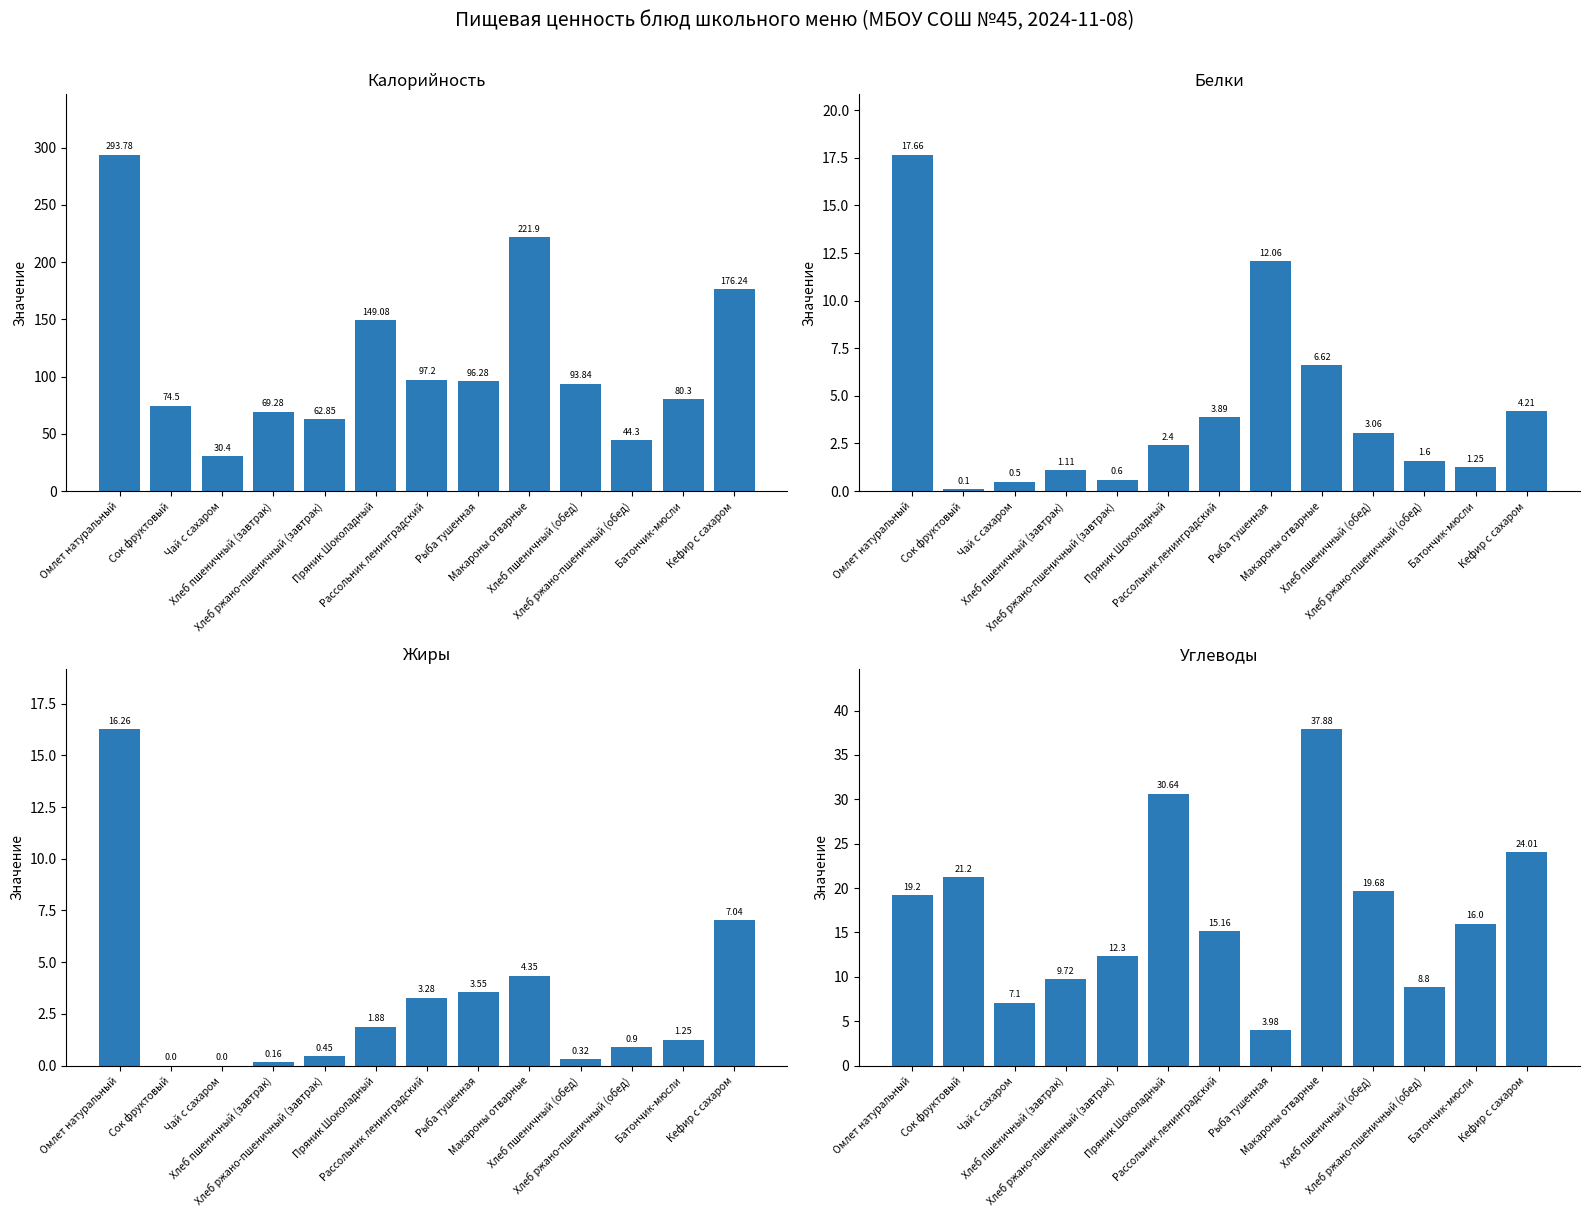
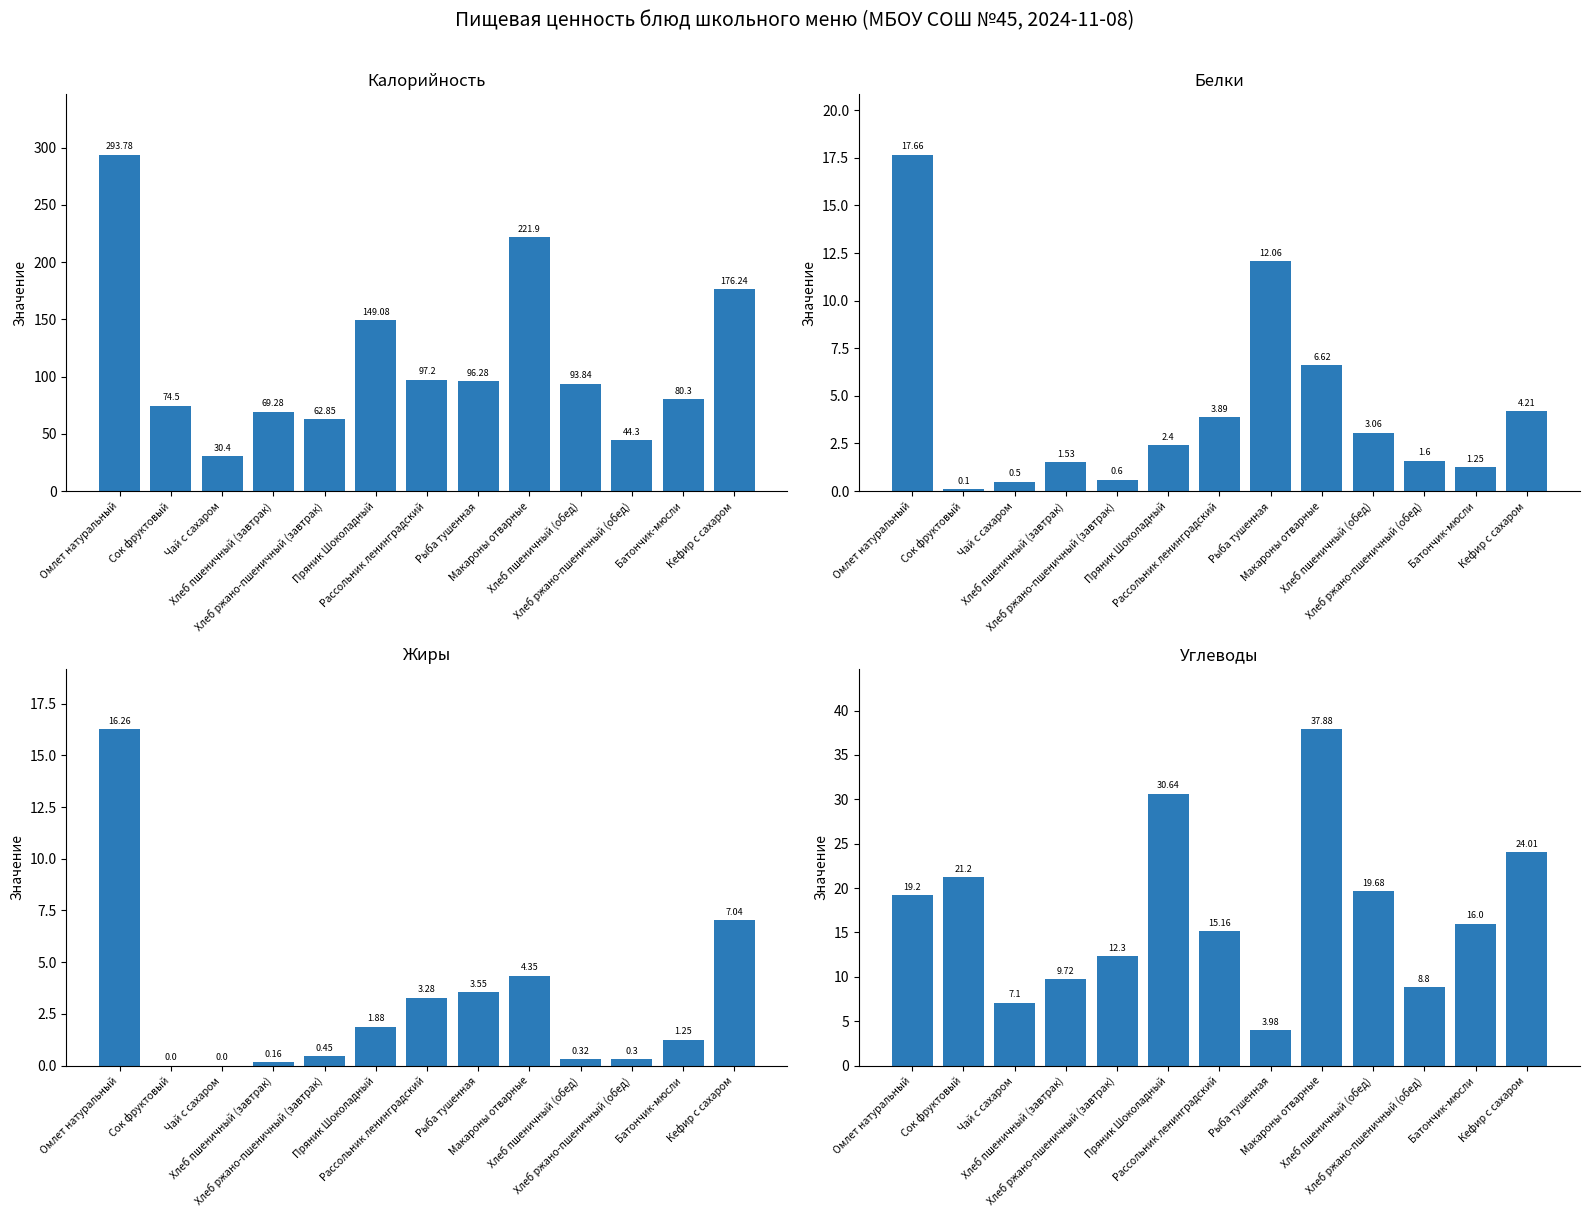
  {
    "Калорийность": {
      "Омлет натуральный": 293.78,
      "Сок фруктовый": 74.5,
      "Чай с сахаром": 30.4,
      "Хлеб пшеничный (завтрак)": 69.28,
      "Хлеб ржано-пшеничный (завтрак)": 62.85,
      "Пряник Шоколадный": 149.08,
      "Рассольник ленинградский": 97.2,
      "Рыба тушенная": 96.28,
      "Макароны отварные": 221.9,
      "Хлеб пшеничный (обед)": 93.84,
      "Хлеб ржано-пшеничный (обед)": 44.3,
      "Батончик-мюсли": 80.3,
      "Кефир с сахаром": 176.24
    },
    "Белки": {
      "Омлет натуральный": 17.66,
      "Сок фруктовый": 0.1,
      "Чай с сахаром": 0.5,
-     "Хлеб пшеничный (завтрак)": 1.11,
+     "Хлеб пшеничный (завтрак)": 1.53,
      "Хлеб ржано-пшеничный (завтрак)": 0.6,
      "Пряник Шоколадный": 2.4,
      "Рассольник ленинградский": 3.89,
      "Рыба тушенная": 12.06,
      "Макароны отварные": 6.62,
      "Хлеб пшеничный (обед)": 3.06,
      "Хлеб ржано-пшеничный (обед)": 1.6,
      "Батончик-мюсли": 1.25,
      "Кефир с сахаром": 4.21
    },
    "Жиры": {
      "Омлет натуральный": 16.26,
      "Сок фруктовый": 0.0,
      "Чай с сахаром": 0.0,
      "Хлеб пшеничный (завтрак)": 0.16,
      "Хлеб ржано-пшеничный (завтрак)": 0.45,
      "Пряник Шоколадный": 1.88,
      "Рассольник ленинградский": 3.28,
      "Рыба тушенная": 3.55,
      "Макароны отварные": 4.35,
      "Хлеб пшеничный (обед)": 0.32,
-     "Хлеб ржано-пшеничный (обед)": 0.9,
+     "Хлеб ржано-пшеничный (обед)": 0.3,
      "Батончик-мюсли": 1.25,
      "Кефир с сахаром": 7.04
    },
    "Углеводы": {
      "Омлет натуральный": 19.2,
      "Сок фруктовый": 21.2,
      "Чай с сахаром": 7.1,
      "Хлеб пшеничный (завтрак)": 9.72,
      "Хлеб ржано-пшеничный (завтрак)": 12.3,
      "Пряник Шоколадный": 30.64,
      "Рассольник ленинградский": 15.16,
      "Рыба тушенная": 3.98,
      "Макароны отварные": 37.88,
      "Хлеб пшеничный (обед)": 19.68,
      "Хлеб ржано-пшеничный (обед)": 8.8,
      "Батончик-мюсли": 16.0,
      "Кефир с сахаром": 24.01
    }
  }
